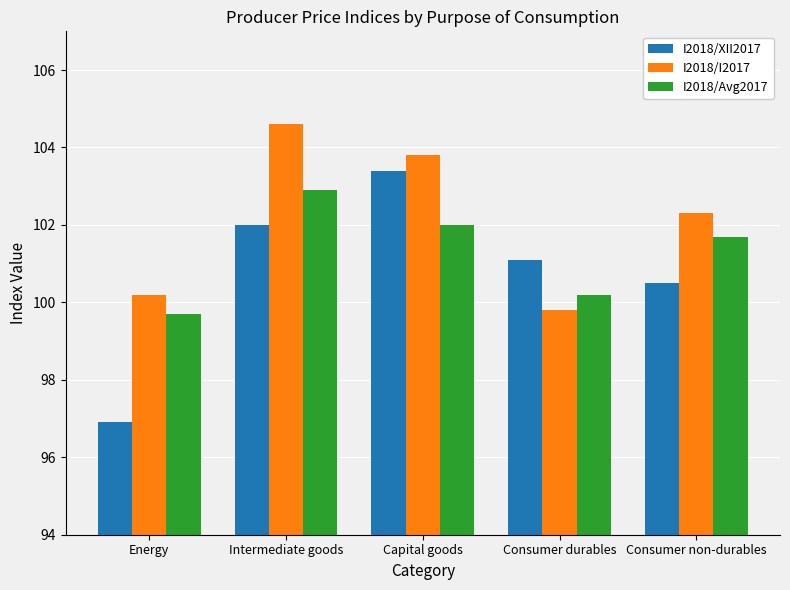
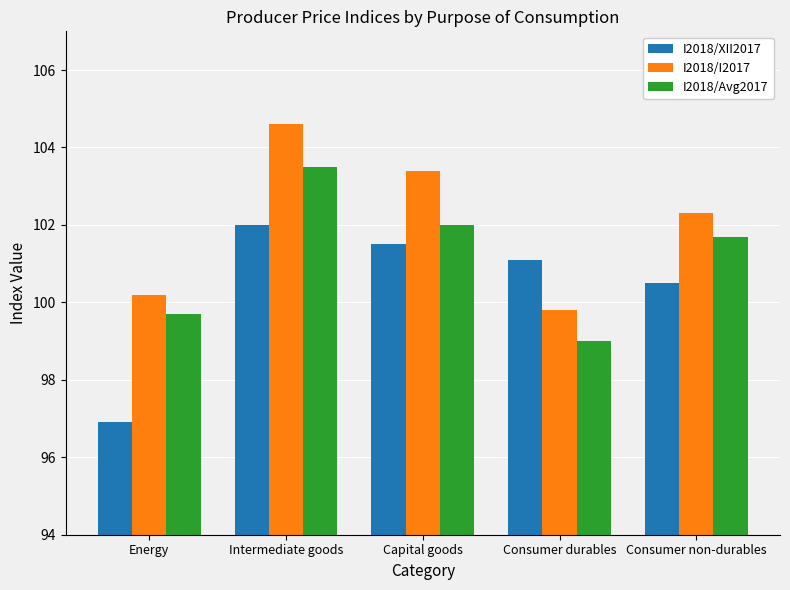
  {
    "I2018/XII2017": {
      "Energy": 96.9,
      "Intermediate goods": 102.0,
-     "Capital goods": 103.4,
+     "Capital goods": 101.5,
      "Consumer durables": 101.1,
      "Consumer non-durables": 100.5
    },
    "I2018/I2017": {
      "Energy": 100.2,
      "Intermediate goods": 104.6,
-     "Capital goods": 103.8,
+     "Capital goods": 103.4,
      "Consumer durables": 99.8,
      "Consumer non-durables": 102.3
    },
    "I2018/Avg2017": {
      "Energy": 99.7,
-     "Intermediate goods": 102.9,
+     "Intermediate goods": 103.5,
      "Capital goods": 102.0,
-     "Consumer durables": 100.2,
+     "Consumer durables": 99.0,
      "Consumer non-durables": 101.7
    }
  }
